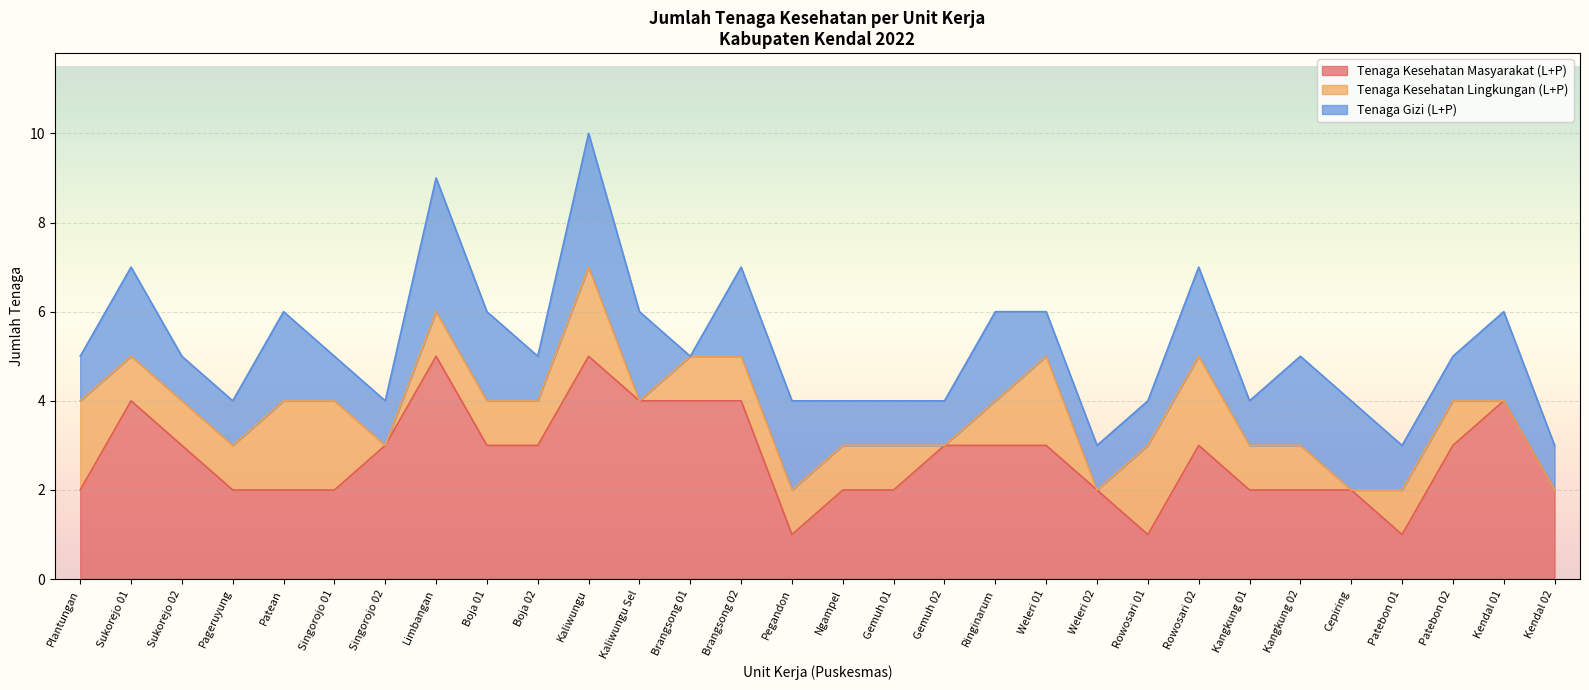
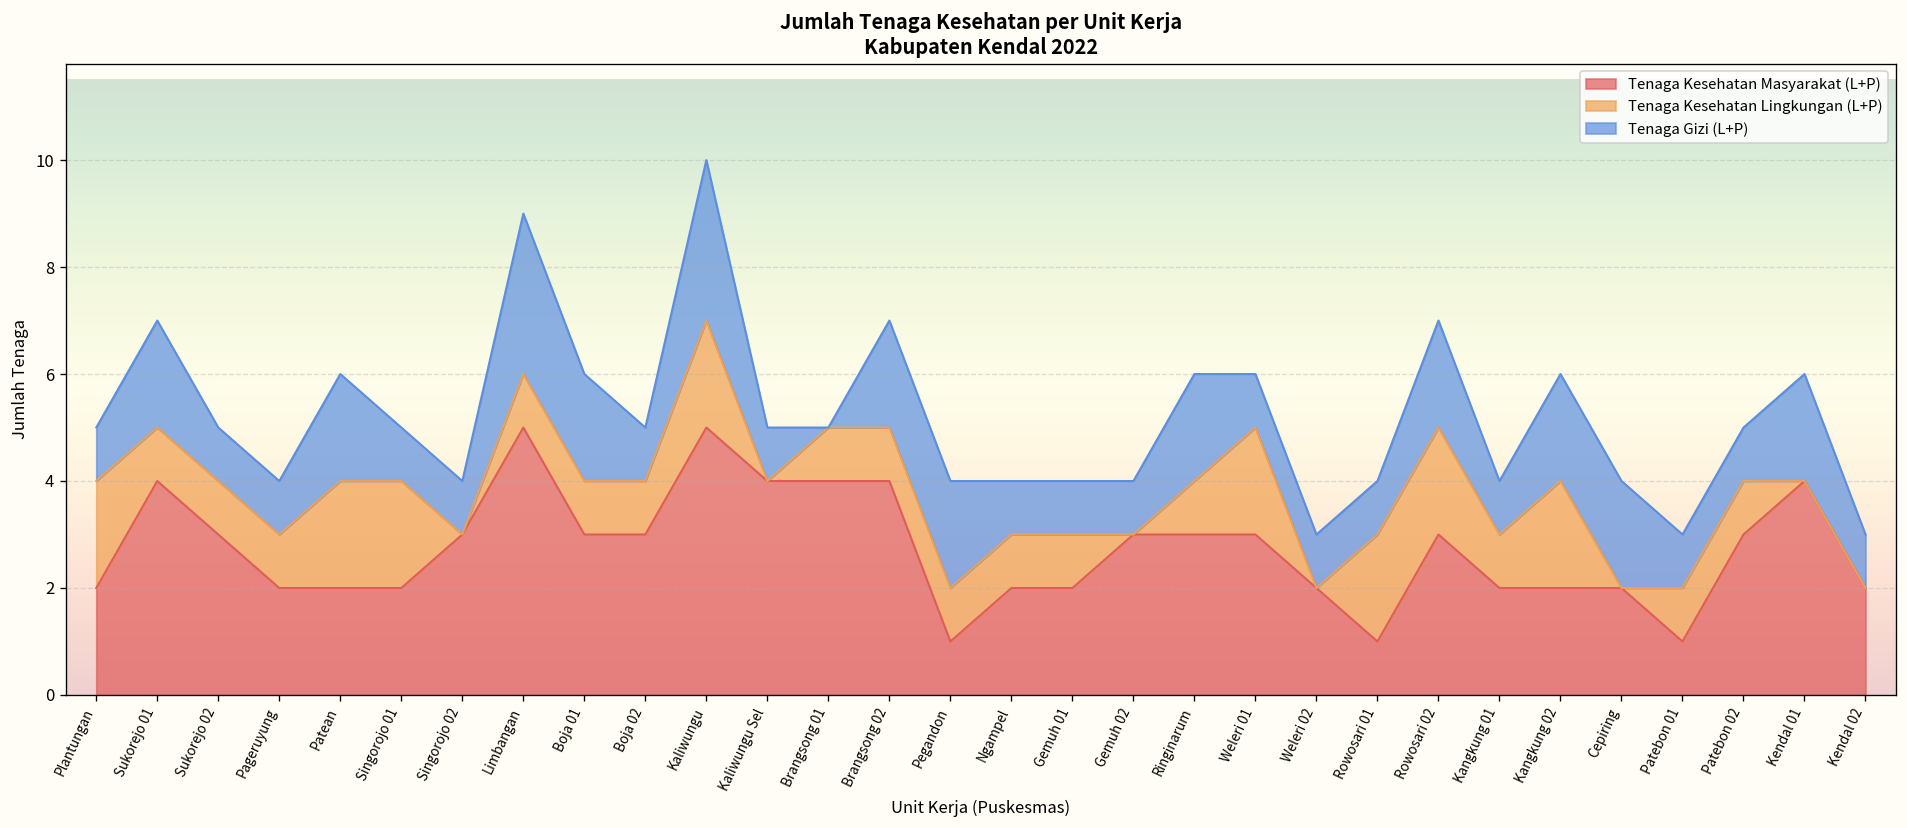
  {
    "Tenaga Kesehatan Masyarakat (L+P)": {
      "Plantungan": 2,
      "Sukorejo 01": 4,
      "Sukorejo 02": 3,
      "Pageruyung": 2,
      "Patean": 2,
      "Singorojo 01": 2,
      "Limbangan": 5,
      "Boja 01": 3,
      "Boja 02": 3,
      "Kaliwungu": 5,
      "Brangsong 01": 4,
      "Brangsong 02": 4,
      "Pegandon": 1,
      "Ngampel": 2,
      "Gemuh 01": 2,
      "Ringinarum": 3,
      "Weleri 01": 3,
      "Rowosari 01": 1,
      "Rowosari 02": 3,
      "Kangkung 01": 2,
      "Kangkung 02": 2,
      "Patebon 01": 1,
      "Patebon 02": 3
    },
    "Tenaga Kesehatan Lingkungan (L+P)": {
      "Plantungan": 2,
      "Sukorejo 01": 1,
      "Sukorejo 02": 1,
      "Pageruyung": 1,
      "Patean": 2,
      "Singorojo 01": 2,
      "Limbangan": 1,
      "Boja 01": 1,
      "Boja 02": 1,
      "Kaliwungu": 2,
      "Brangsong 02": 1,
      "Pegandon": 1,
      "Ngampel": 1,
      "Gemuh 01": 1,
      "Ringinarum": 1,
      "Weleri 01": 2,
      "Rowosari 01": 2,
      "Rowosari 02": 2,
      "Kangkung 01": 1,
-     "Kangkung 02": 1,
+     "Kangkung 02": 2,
      "Patebon 01": 1,
      "Patebon 02": 1
    },
    "Tenaga Gizi (L+P)": {
      "Plantungan": 1,
      "Sukorejo 01": 2,
      "Sukorejo 02": 1,
      "Pageruyung": 1,
      "Patean": 2,
      "Singorojo 01": 1,
      "Singorojo 02": 1,
      "Limbangan": 3,
      "Boja 01": 2,
      "Boja 02": 1,
      "Kaliwungu": 3,
-     "Kaliwungu Sel": 2,
+     "Kaliwungu Sel": 1,
      "Brangsong 02": 2,
      "Pegandon": 2,
      "Ngampel": 1,
      "Gemuh 01": 1,
      "Gemuh 02": 1,
      "Ringinarum": 2,
      "Weleri 01": 1,
      "Weleri 02": 1,
      "Rowosari 01": 1,
      "Rowosari 02": 2,
      "Kangkung 01": 1,
      "Kangkung 02": 2,
      "Cepiring": 2,
      "Patebon 01": 1,
      "Patebon 02": 1,
      "Kendal 01": 2,
      "Kendal 02": 1
    }
  }
